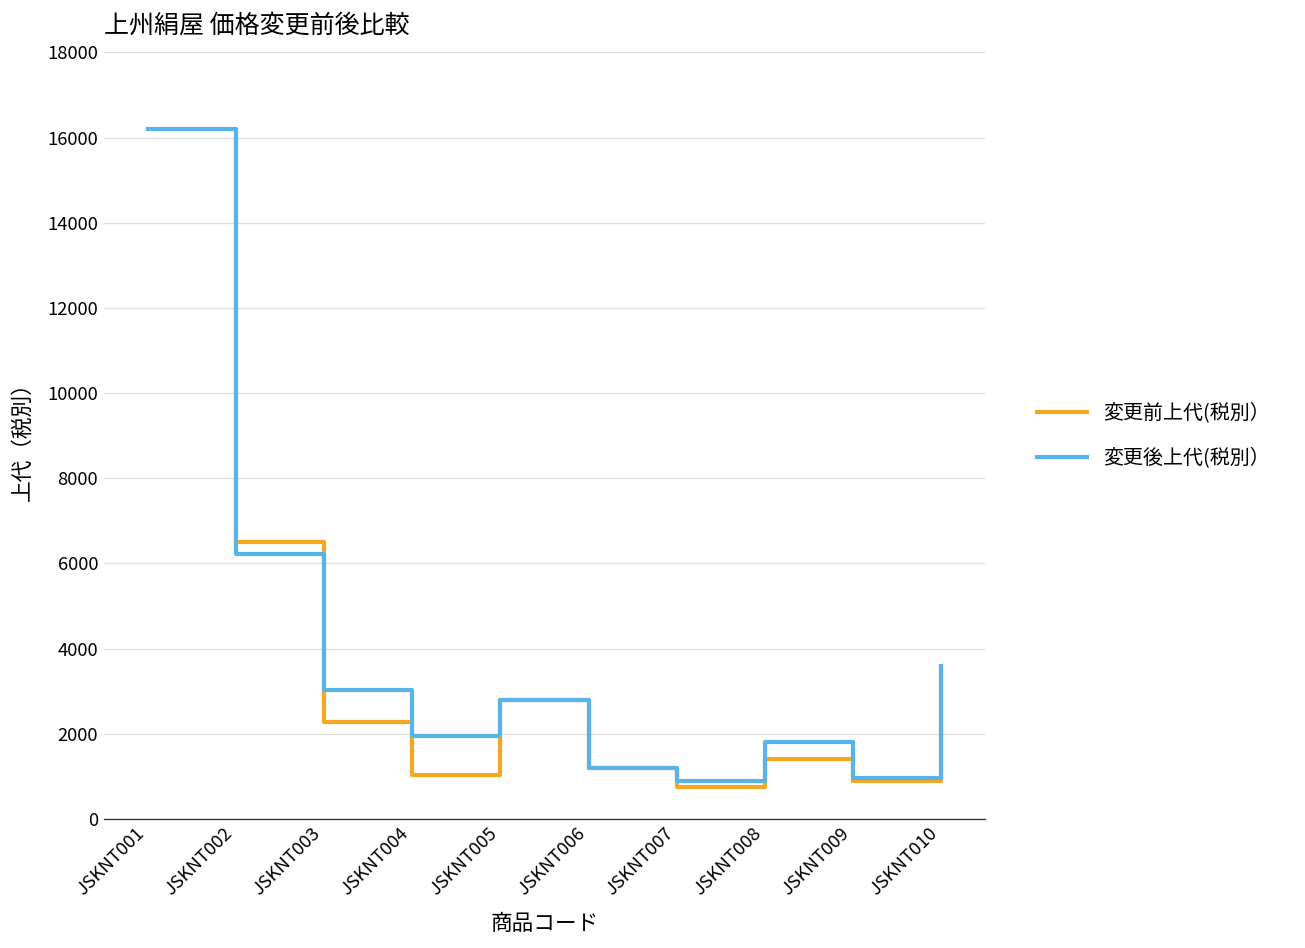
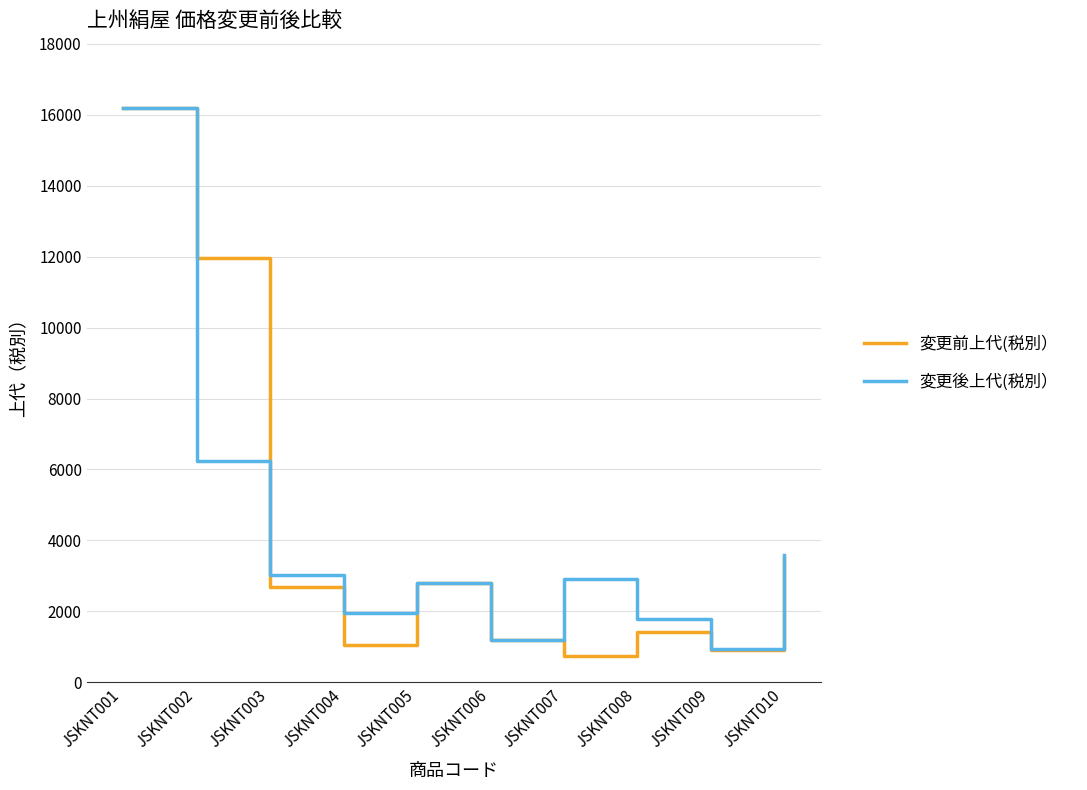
  {
    "変更前上代(税別）": {
-     "JSKNT002": 6500,
-     "JSKNT003": 2300,
+     "JSKNT002": 11900,
+     "JSKNT003": 2700,
      "JSKNT004": 1000,
      "JSKNT007": 800,
      "JSKNT008": 1400,
      "JSKNT010": 3500
    },
    "変更後上代(税別）": {
      "JSKNT002": 6200,
      "JSKNT003": 3000,
      "JSKNT004": 1900,
-     "JSKNT007": 900,
+     "JSKNT007": 2900,
      "JSKNT008": 1800,
      "JSKNT010": 3600
    }
  }
